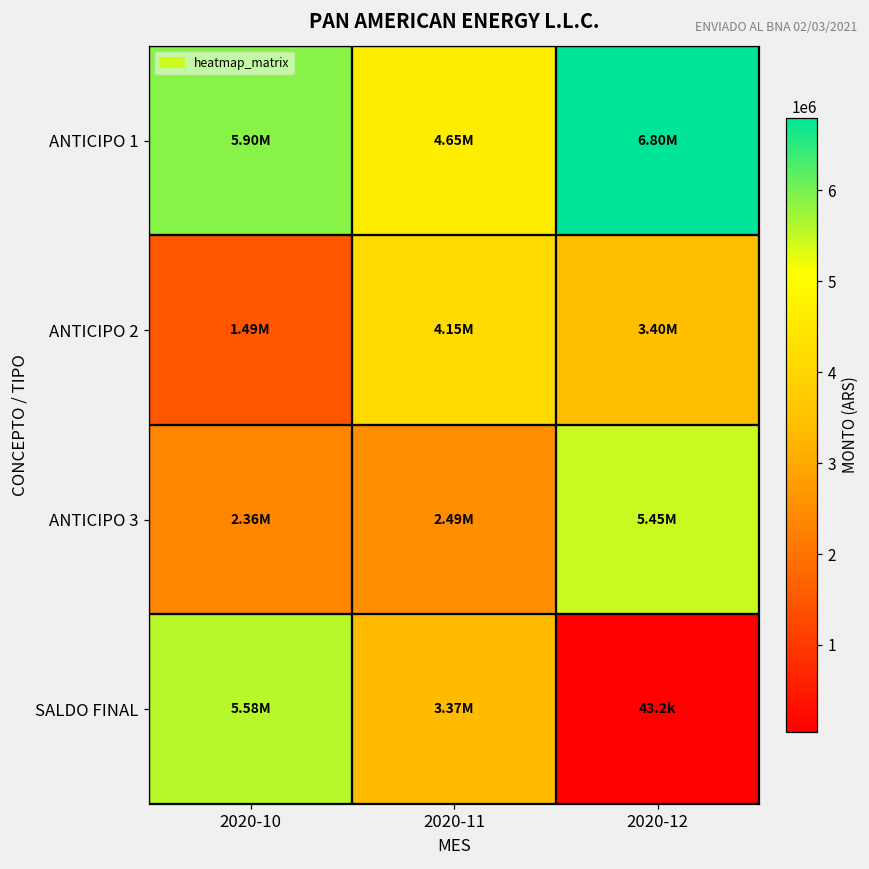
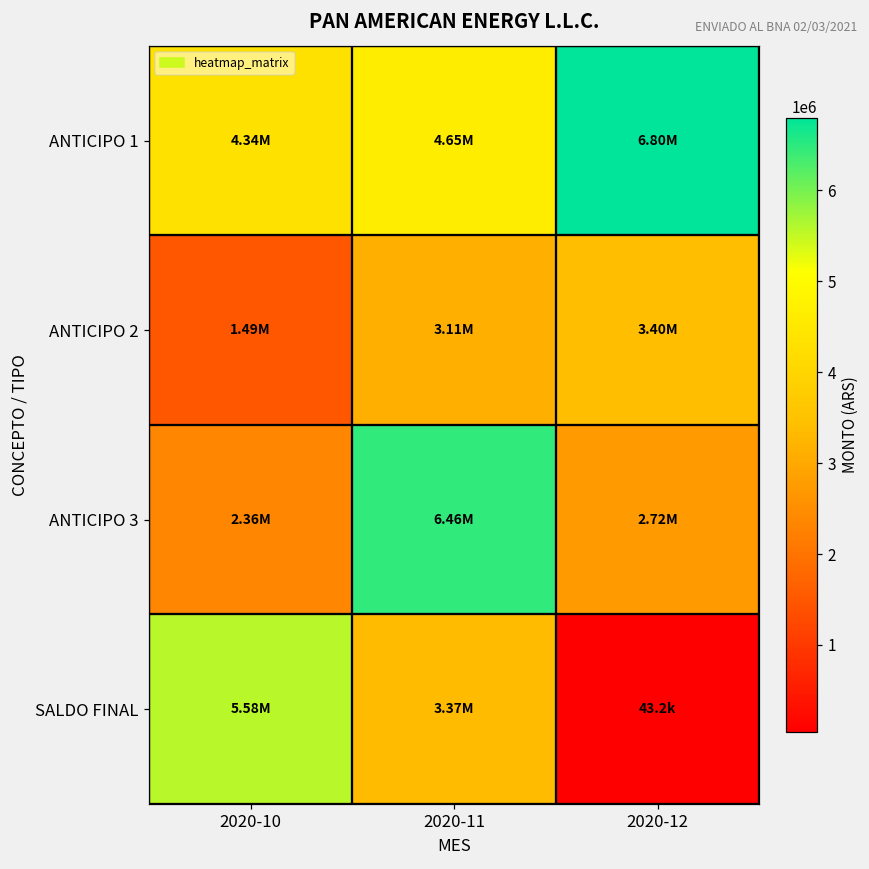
  {
    "ANTICIPO 1": {
-     "2020-10": "5.90M",
+     "2020-10": "4.34M",
      "2020-11": "4.65M",
      "2020-12": "6.80M"
    },
    "ANTICIPO 2": {
      "2020-10": "1.49M",
-     "2020-11": "4.15M",
+     "2020-11": "3.11M",
      "2020-12": "3.40M"
    },
    "ANTICIPO 3": {
      "2020-10": "2.36M",
-     "2020-11": "2.49M",
-     "2020-12": "5.45M"
+     "2020-11": "6.46M",
+     "2020-12": "2.72M"
    },
    "SALDO FINAL": {
      "2020-10": "5.58M",
      "2020-11": "3.37M",
      "2020-12": "43.2k"
    }
  }
